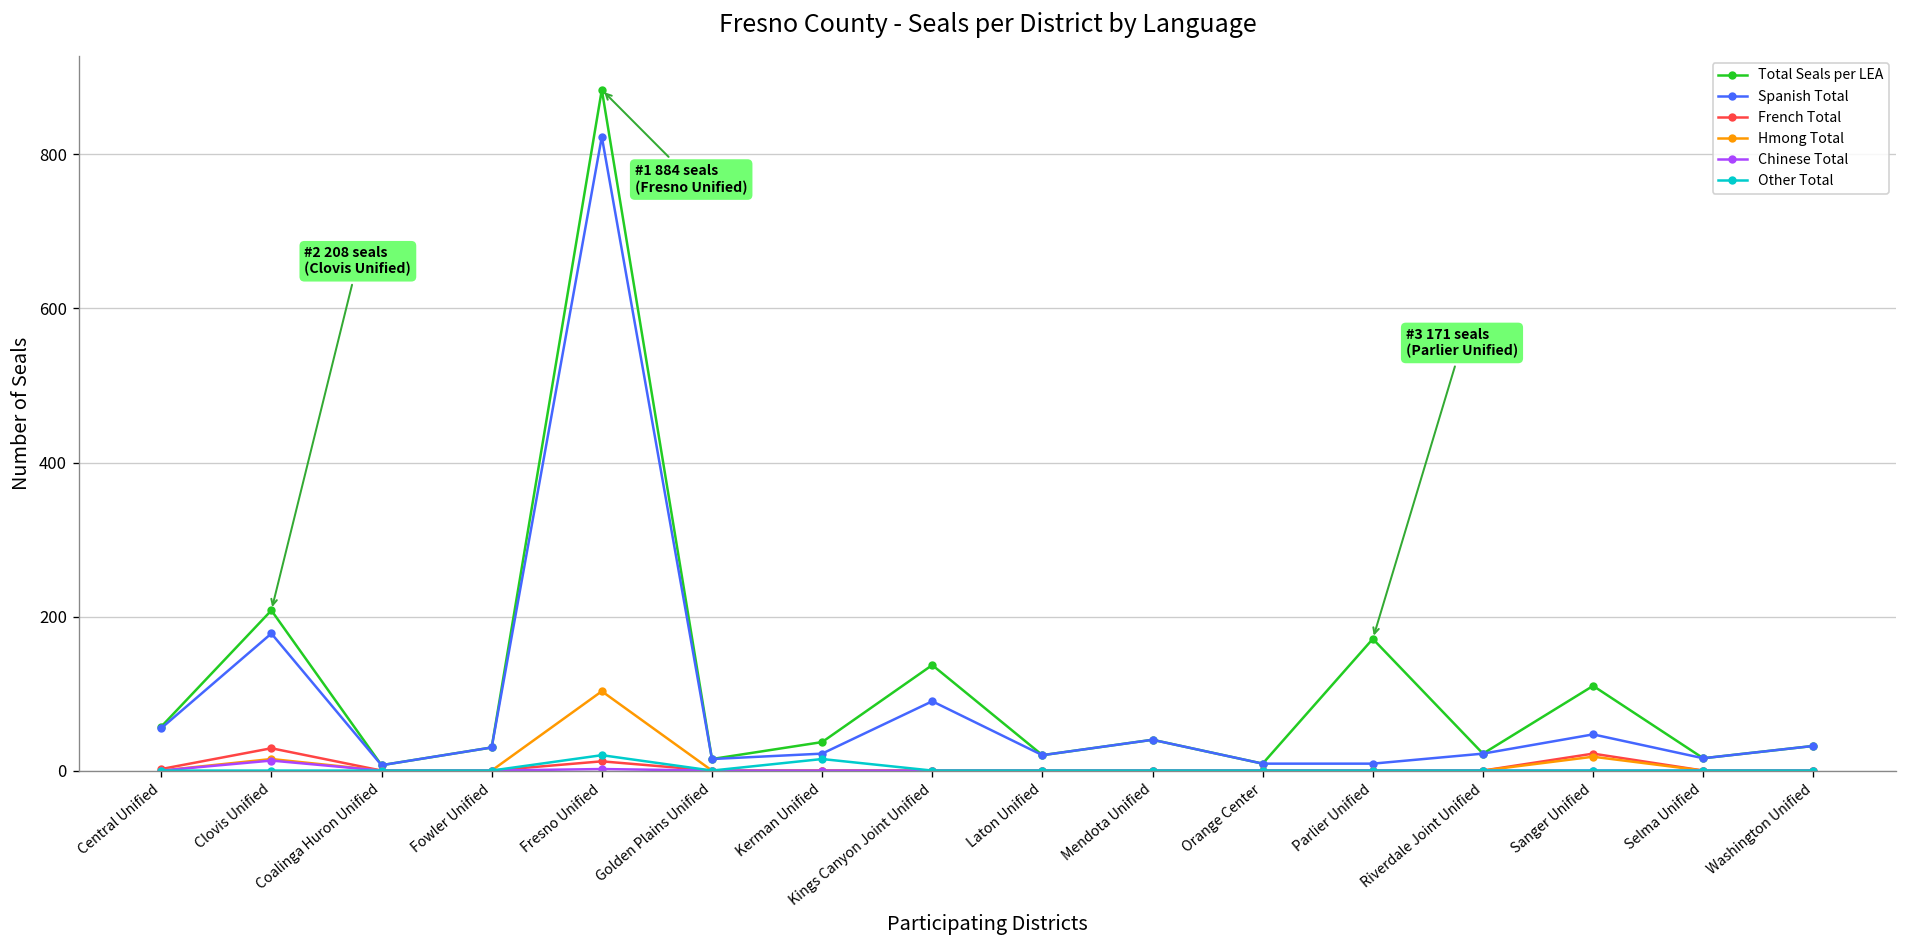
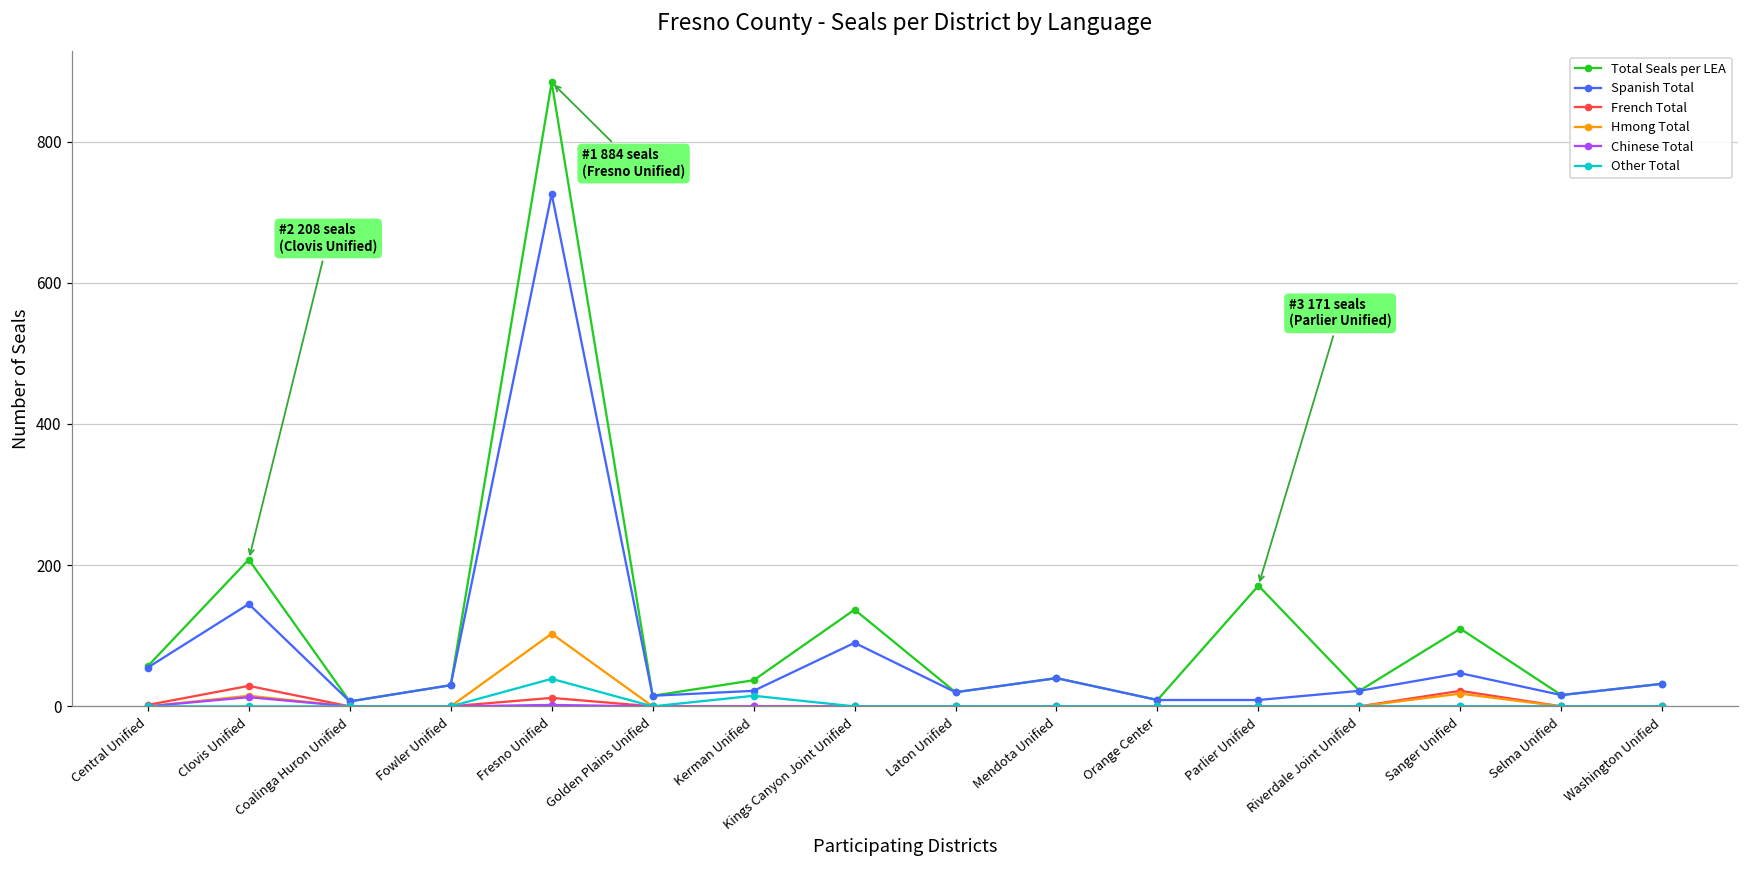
  {
    "Total Seals per LEA": {
      "Fresno Unified": 880,
      "Kerman Unified": 40,
      "Kings Canyon Joint Unified": 140,
      "Sanger Unified": 110
    },
    "Spanish Total": {
-     "Clovis Unified": 180,
-     "Fresno Unified": 820,
+     "Clovis Unified": 150,
+     "Fresno Unified": 730,
      "Kerman Unified": 20,
      "Kings Canyon Joint Unified": 90,
      "Parlier Unified": 10,
      "Sanger Unified": 50
    },
    "French Total": {
      "Clovis Unified": 30,
      "Fresno Unified": 10,
      "Sanger Unified": 20
    },
    "Hmong Total": {
      "Fresno Unified": 100,
      "Sanger Unified": 20
    },
    "Chinese Total": {
      "Fresno Unified": 0
    },
    "Other Total": {
      "Clovis Unified": 0,
-     "Fresno Unified": 20,
+     "Fresno Unified": 40,
      "Kerman Unified": 20
    }
  }
